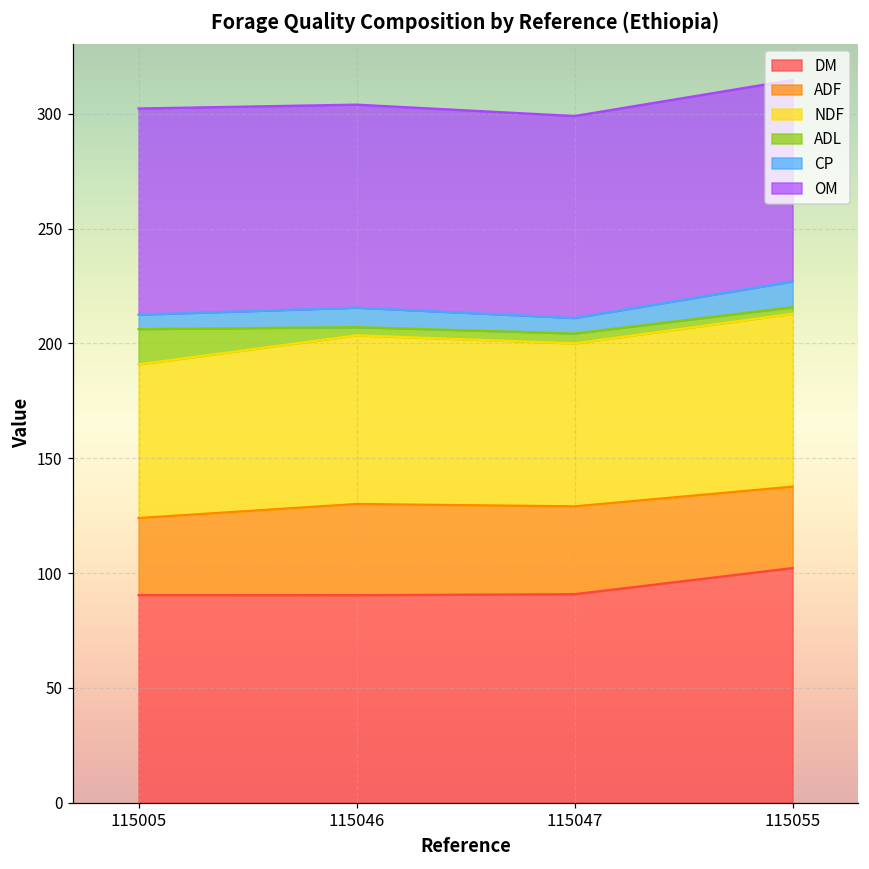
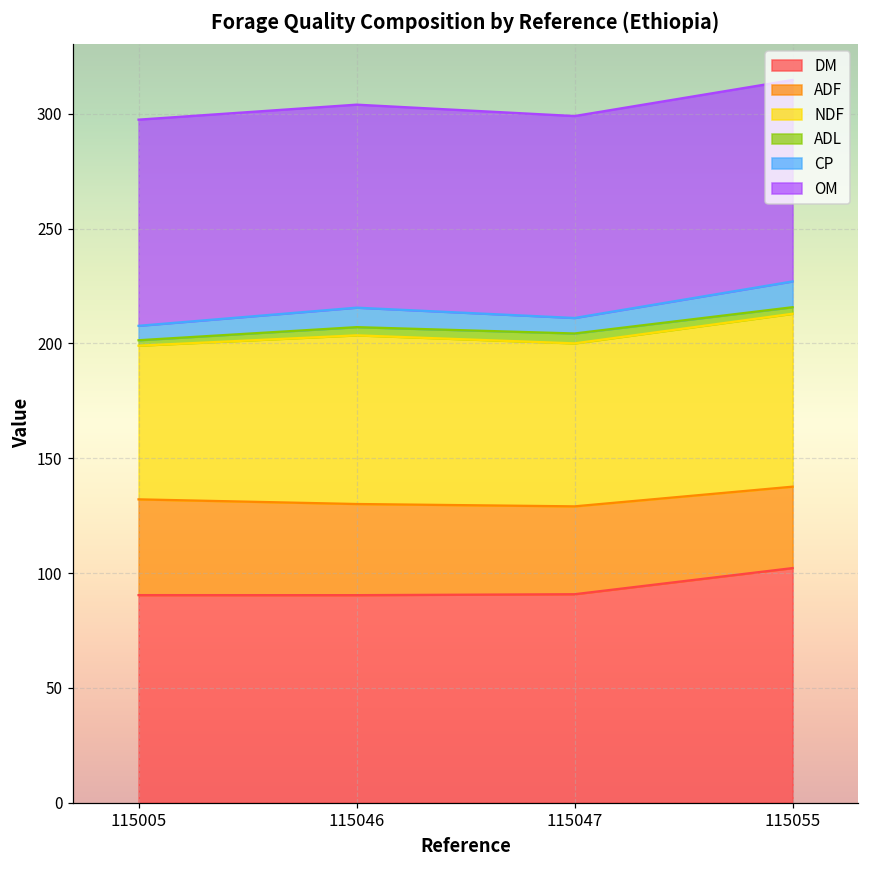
  {
    "DM": {
      "115005": 90,
      "115046": 90,
      "115047": 91,
      "115055": 102
    },
    "ADF": {
-     "115005": 34,
+     "115005": 42,
      "115046": 40,
      "115047": 38,
      "115055": 35
    },
    "NDF": {
      "115005": 67,
      "115046": 73,
      "115047": 71,
      "115055": 75
    },
    "ADL": {
-     "115005": 15,
+     "115005": 2,
      "115046": 4,
      "115047": 4,
      "115055": 3
    },
    "CP": {
      "115005": 6,
      "115046": 8,
      "115047": 7,
      "115055": 11
    },
    "OM": {
      "115005": 90,
      "115046": 88,
      "115047": 88
    }
  }
